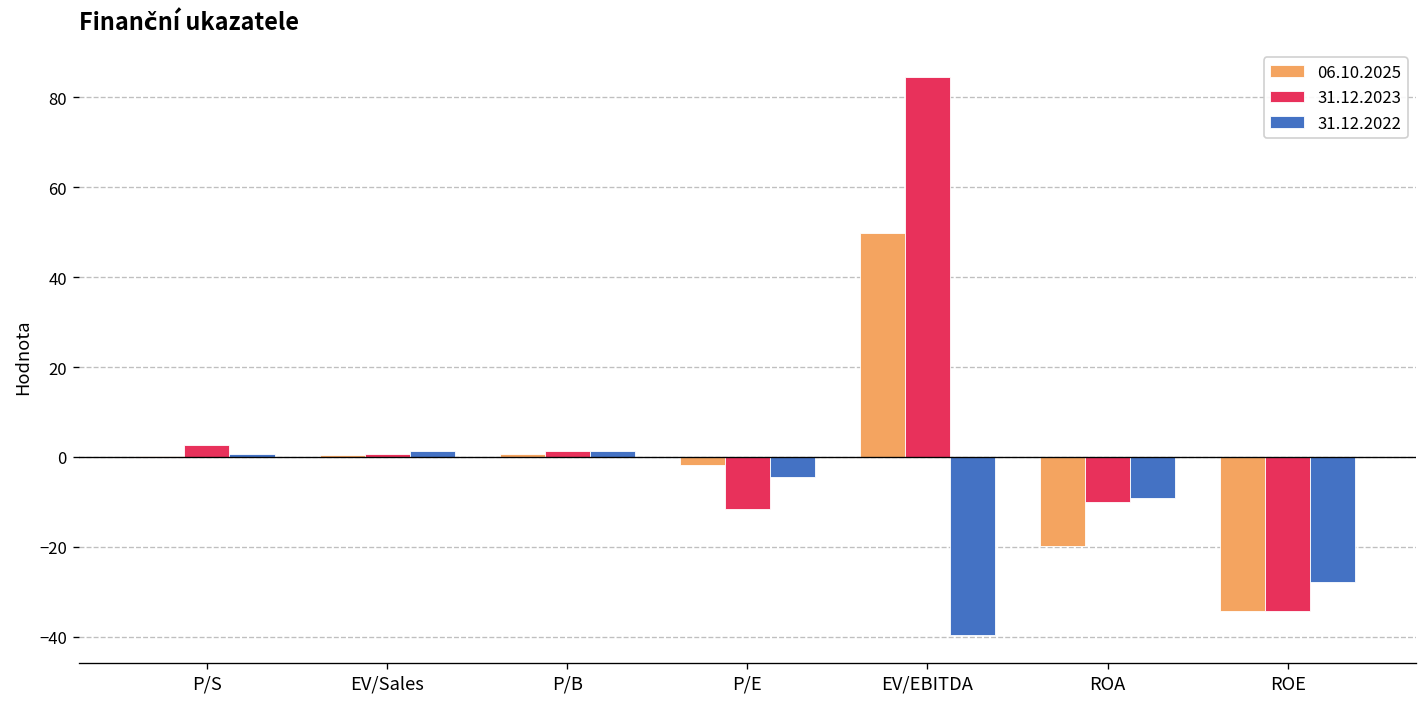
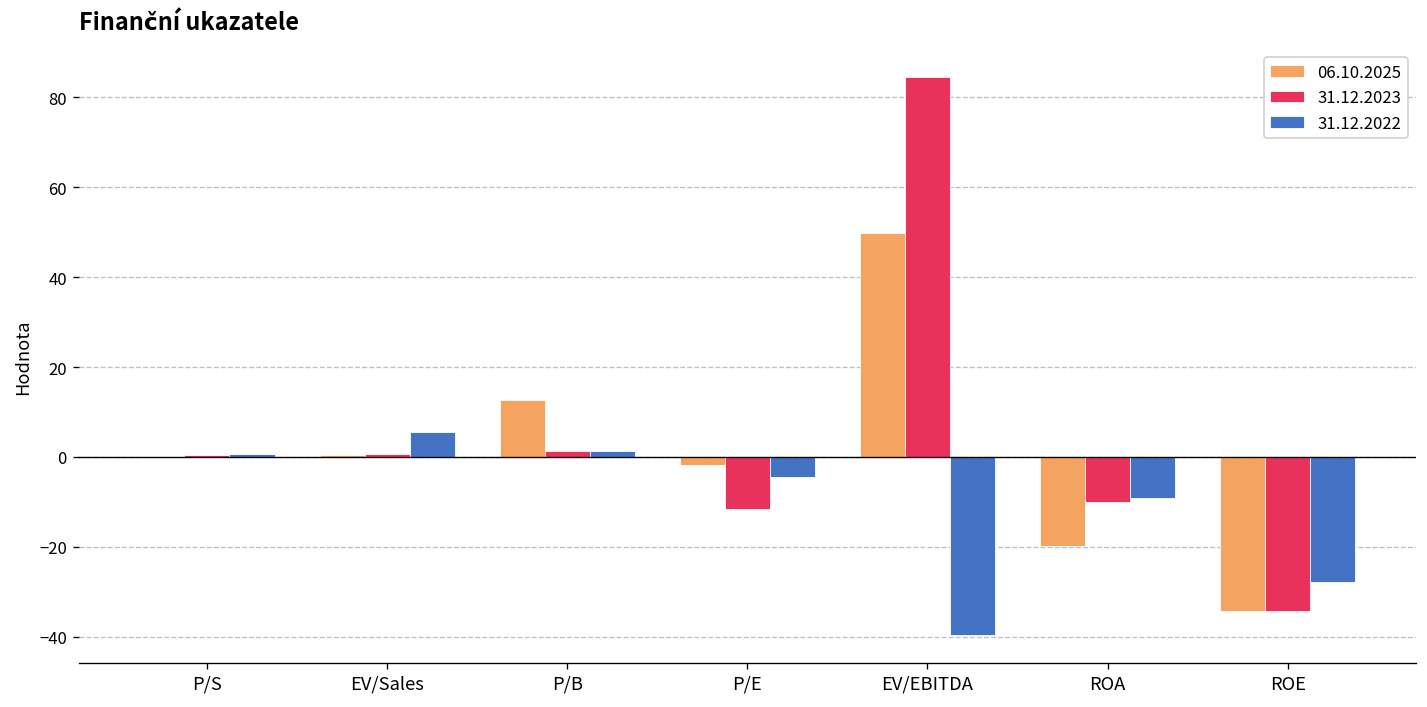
  {
    "06.10.2025": {
-     "P/B": 1,
+     "P/B": 13,
      "P/E": -2,
      "EV/EBITDA": 50,
      "ROA": -20,
      "ROE": -34
    },
    "31.12.2023": {
-     "P/S": 3,
+     "P/S": 0,
      "EV/Sales": 1,
      "P/B": 1,
      "P/E": -12,
      "EV/EBITDA": 85,
      "ROA": -10,
      "ROE": -34
    },
    "31.12.2022": {
      "P/S": 1,
-     "EV/Sales": 1,
+     "EV/Sales": 6,
      "P/B": 1,
      "P/E": -4,
      "EV/EBITDA": -40,
      "ROA": -9,
      "ROE": -28
    }
  }
